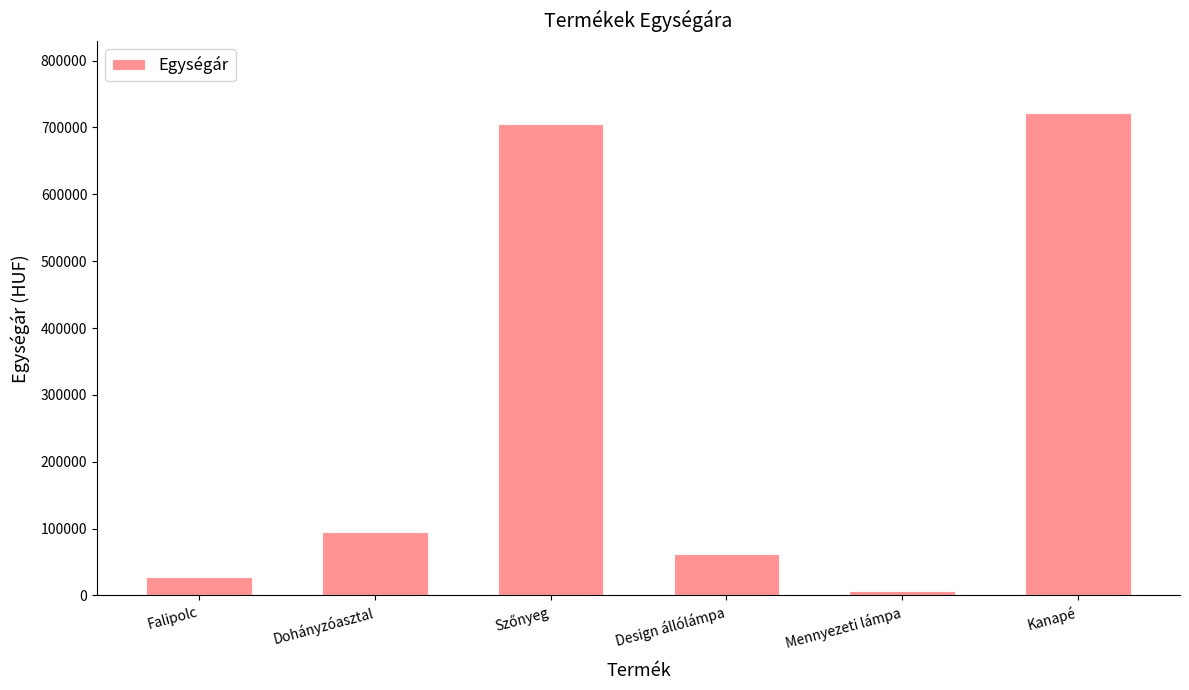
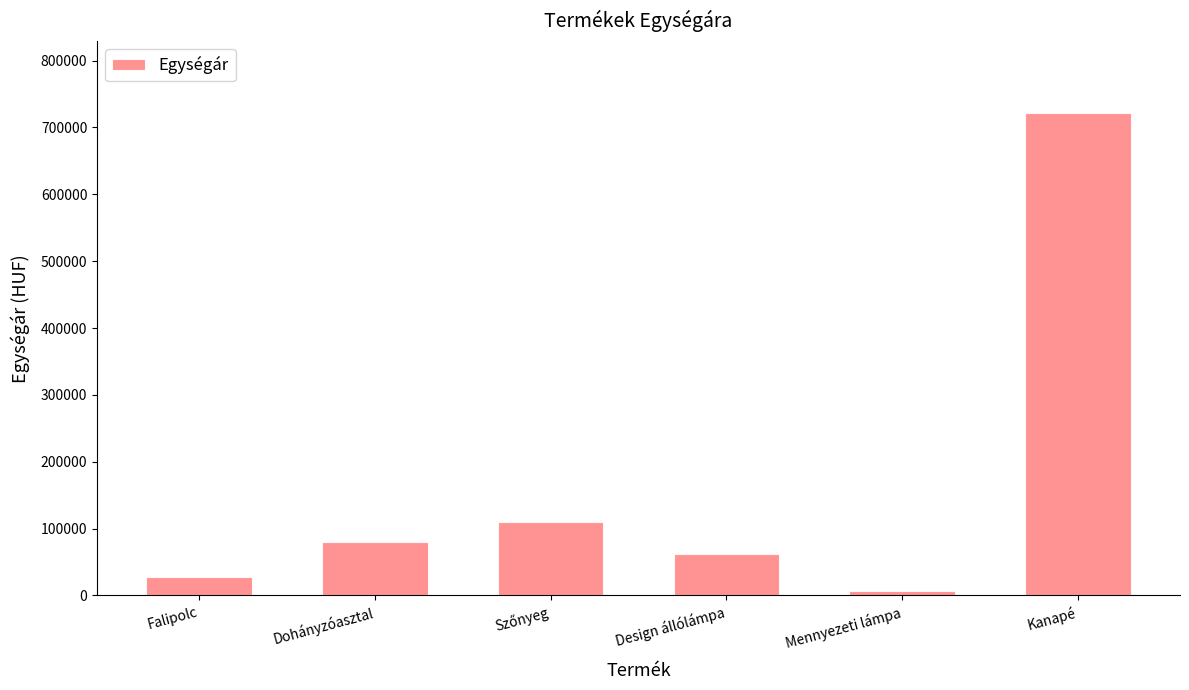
  {
    "Falipolc": 30000,
-   "Dohányzóasztal": 90000,
-   "Szőnyeg": 710000,
+   "Dohányzóasztal": 80000,
+   "Szőnyeg": 110000,
    "Design állólámpa": 60000,
    "Mennyezeti lámpa": 10000,
    "Kanapé": 720000
  }
